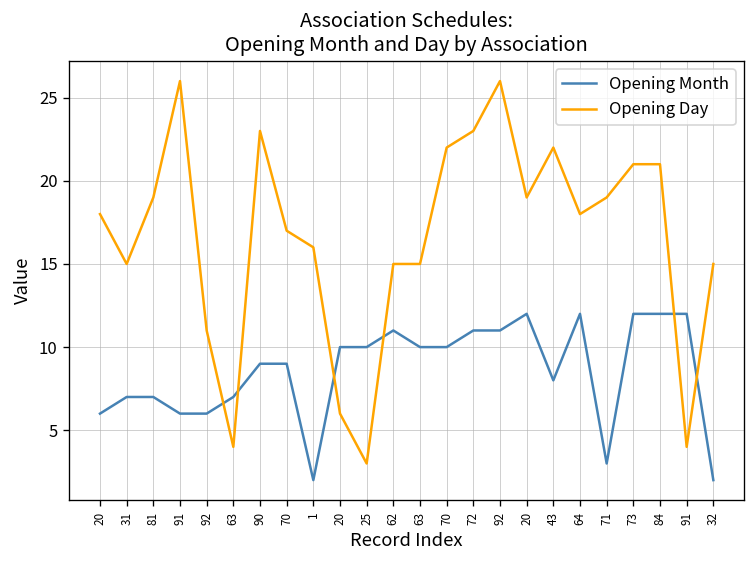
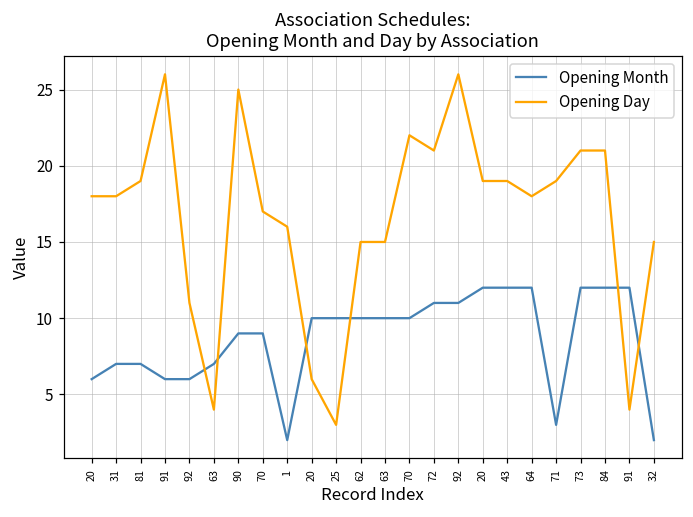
  {
    "Opening Month": {
      "31": 7,
      "81": 7,
      "90": 9,
      "1": 2,
      "25": 10,
-     "62": 11,
+     "62": 10,
      "72": 11,
-     "43": 8,
+     "43": 12,
      "64": 12,
      "71": 3,
      "73": 12,
      "84": 12,
      "32": 2
    },
    "Opening Day": {
-     "31": 15,
+     "31": 18,
      "81": 19,
-     "90": 23,
+     "90": 25,
      "1": 16,
      "25": 3,
      "62": 15,
-     "72": 23,
-     "43": 22,
+     "72": 21,
+     "43": 19,
      "64": 18,
      "71": 19,
      "73": 21,
      "84": 21,
      "32": 15
    }
  }
